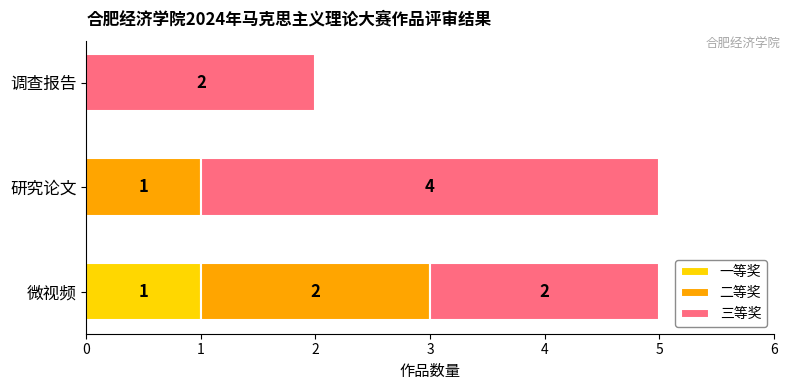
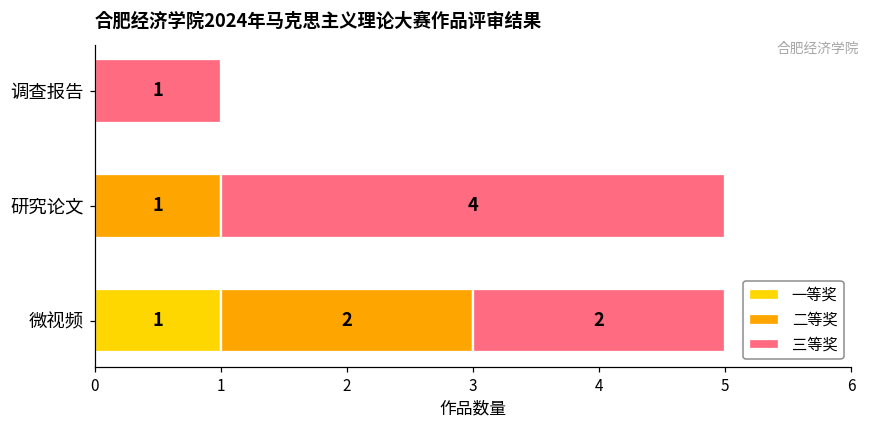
  {
    "三等奖": {
-     "调查报告": 2,
+     "调查报告": 1,
      "研究论文": 4,
      "微视频": 2
    }
  }
